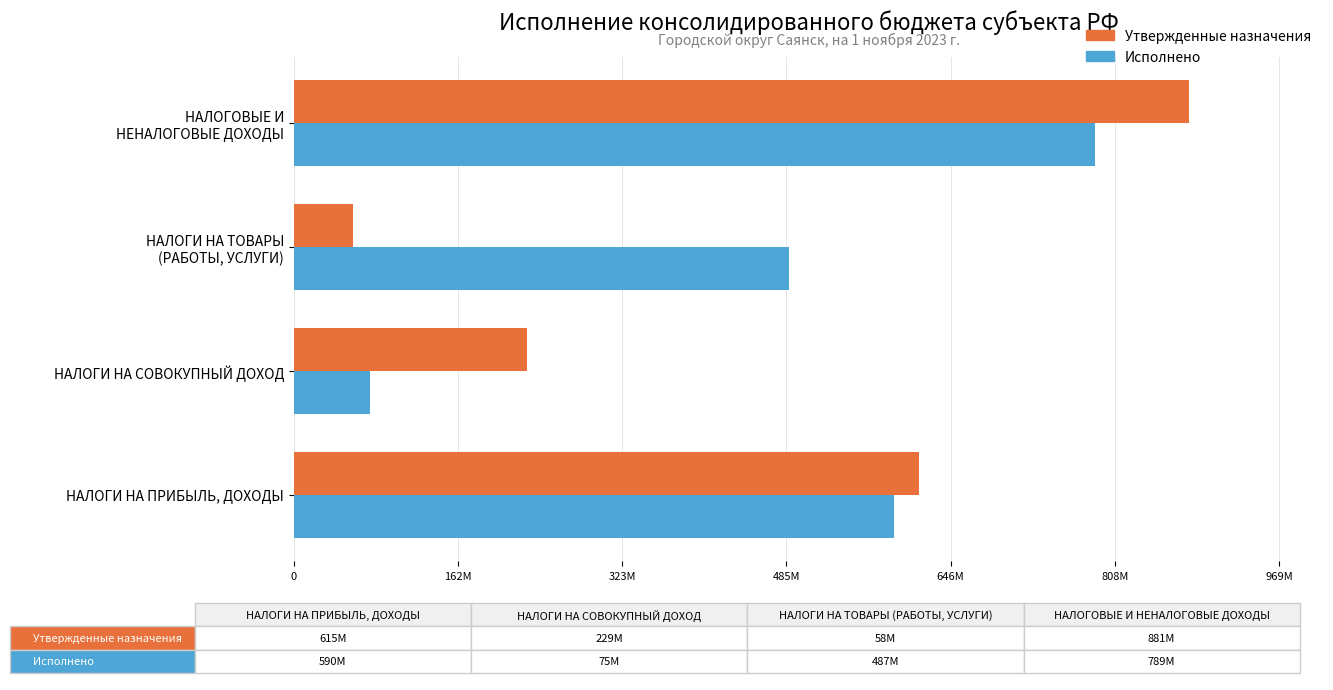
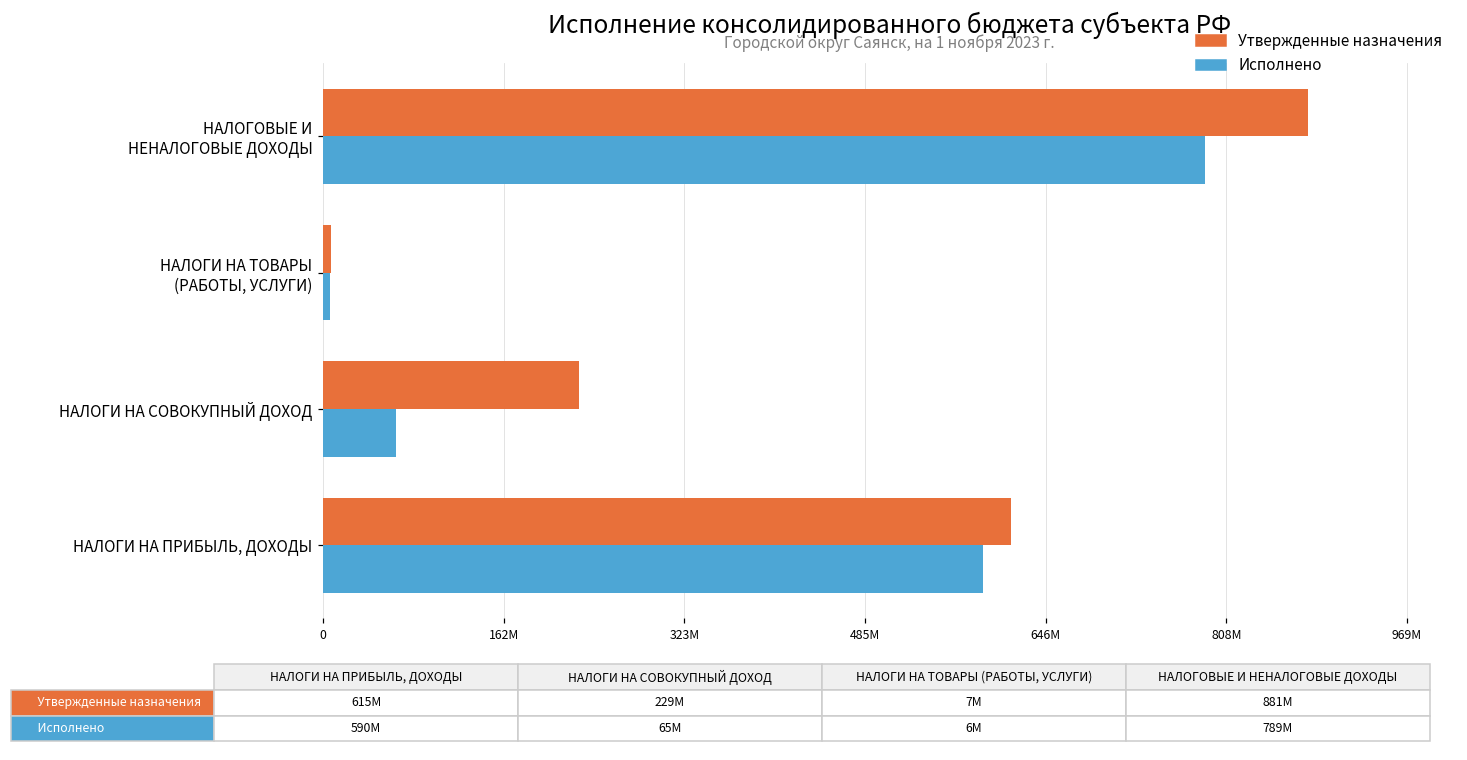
  {
    "Утвержденные назначения": {
-     "НАЛОГИ НА ТОВАРЫ (РАБОТЫ, УСЛУГИ)": "58M"
+     "НАЛОГИ НА ТОВАРЫ (РАБОТЫ, УСЛУГИ)": "7M"
    },
    "Исполнено": {
-     "НАЛОГИ НА ТОВАРЫ (РАБОТЫ, УСЛУГИ)": "487M",
-     "НАЛОГИ НА СОВОКУПНЫЙ ДОХОД": "75M"
+     "НАЛОГИ НА ТОВАРЫ (РАБОТЫ, УСЛУГИ)": "6M",
+     "НАЛОГИ НА СОВОКУПНЫЙ ДОХОД": "65M"
    }
  }
